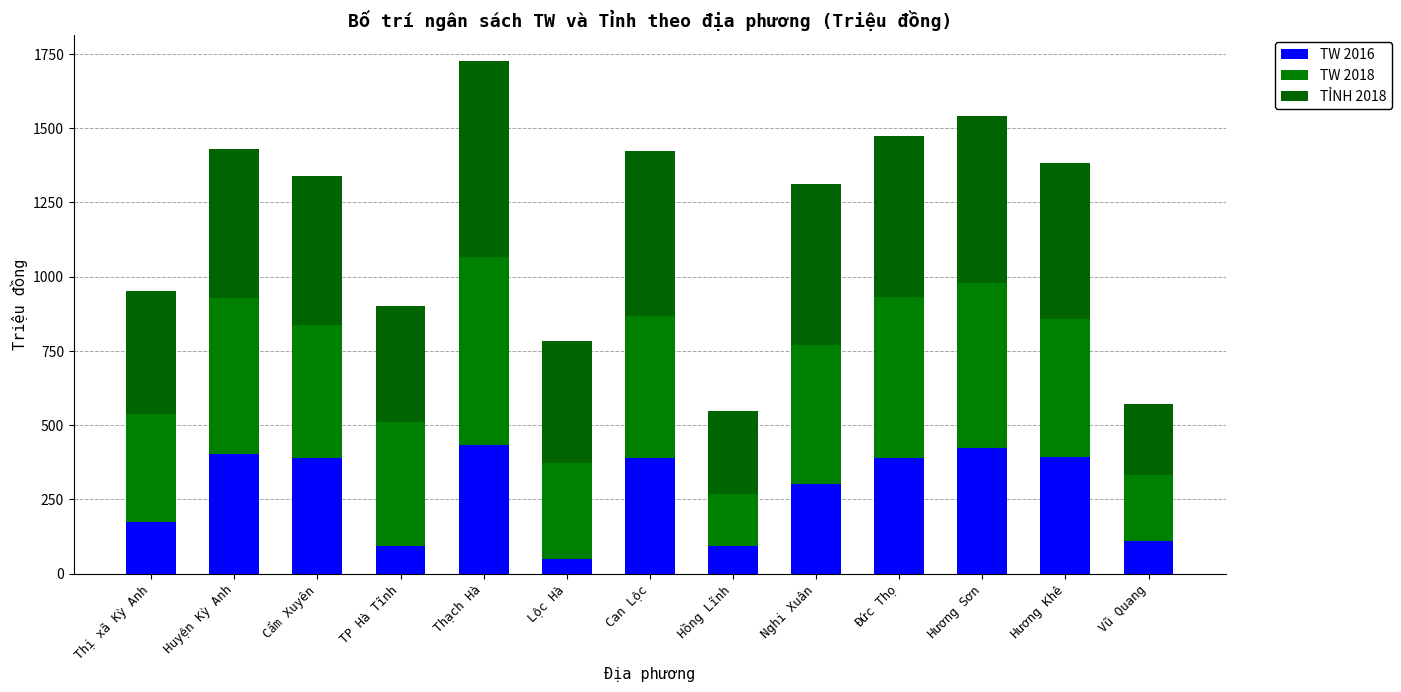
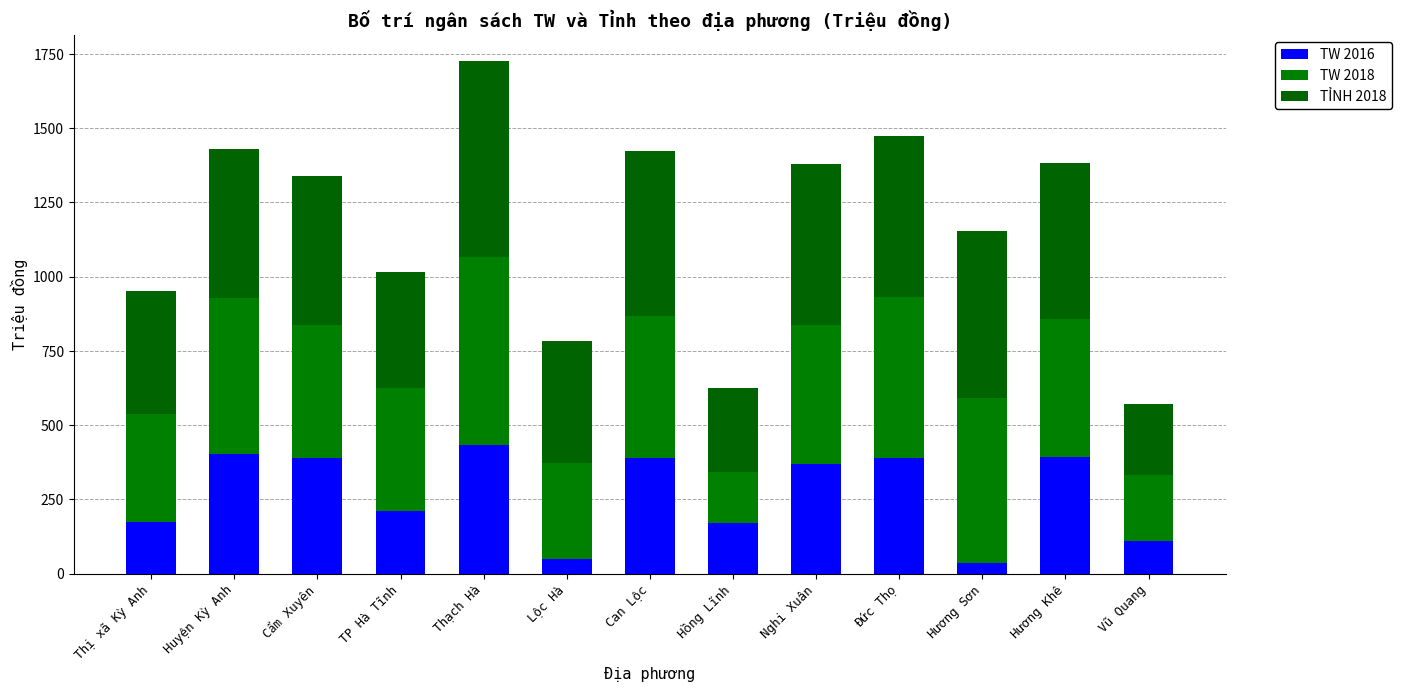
  {
    "TW 2016": {
      "Thị xã Kỳ Anh": 180,
      "Huyện Kỳ Anh": 400,
      "Cẩm Xuyên": 390,
-     "TP Hà Tĩnh": 90,
+     "TP Hà Tĩnh": 210,
      "Thạch Hà": 430,
      "Lộc Hà": 50,
      "Can Lộc": 390,
-     "Hồng Lĩnh": 90,
-     "Nghi Xuân": 300,
+     "Hồng Lĩnh": 170,
+     "Nghi Xuân": 370,
      "Đức Thọ": 390,
-     "Hương Sơn": 420,
+     "Hương Sơn": 40,
      "Hương Khê": 390,
      "Vũ Quang": 110
    }
  }
